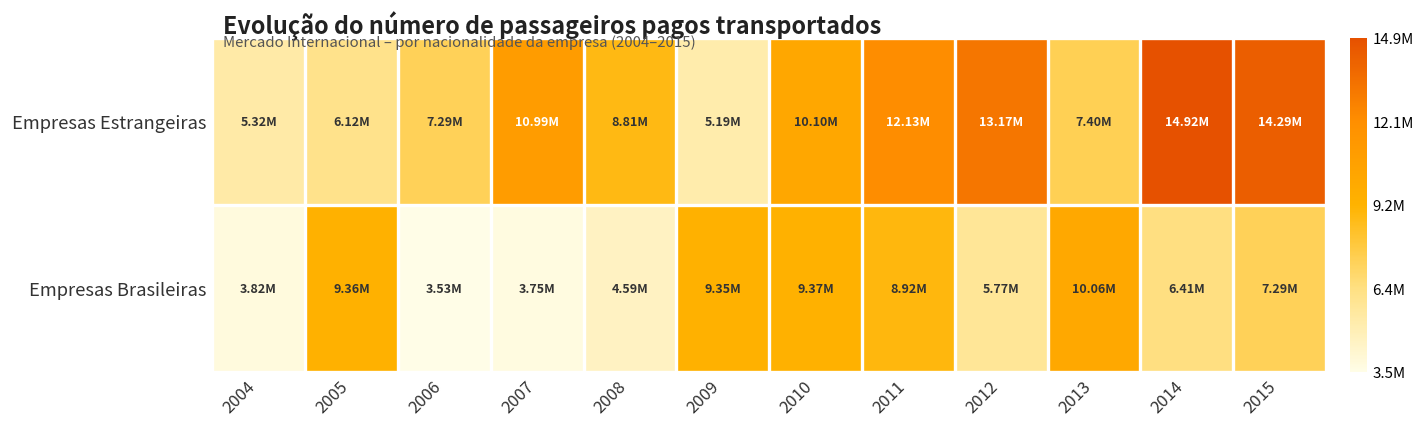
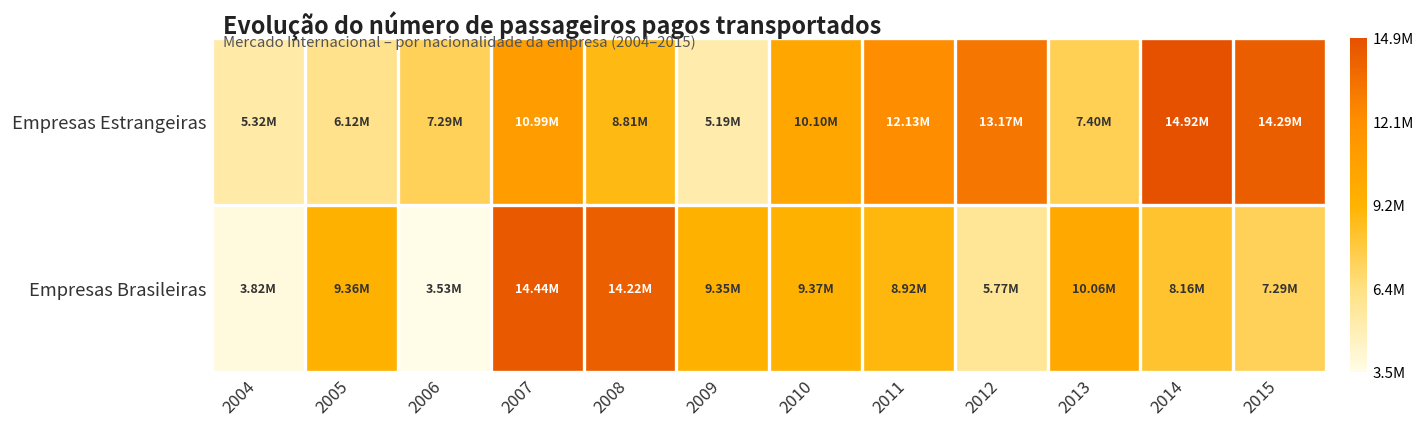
  {
    "Empresas Estrangeiras": {
      "2004": "5.32M",
      "2005": "6.12M",
      "2006": "7.29M",
      "2007": "10.99M",
      "2008": "8.81M",
      "2009": "5.19M",
      "2010": "10.10M",
      "2011": "12.13M",
      "2012": "13.17M",
      "2013": "7.40M",
      "2014": "14.92M",
      "2015": "14.29M"
    },
    "Empresas Brasileiras": {
      "2004": "3.82M",
      "2005": "9.36M",
      "2006": "3.53M",
-     "2007": "3.75M",
-     "2008": "4.59M",
+     "2007": "14.44M",
+     "2008": "14.22M",
      "2009": "9.35M",
      "2010": "9.37M",
      "2011": "8.92M",
      "2012": "5.77M",
      "2013": "10.06M",
-     "2014": "6.41M",
+     "2014": "8.16M",
      "2015": "7.29M"
    }
  }
